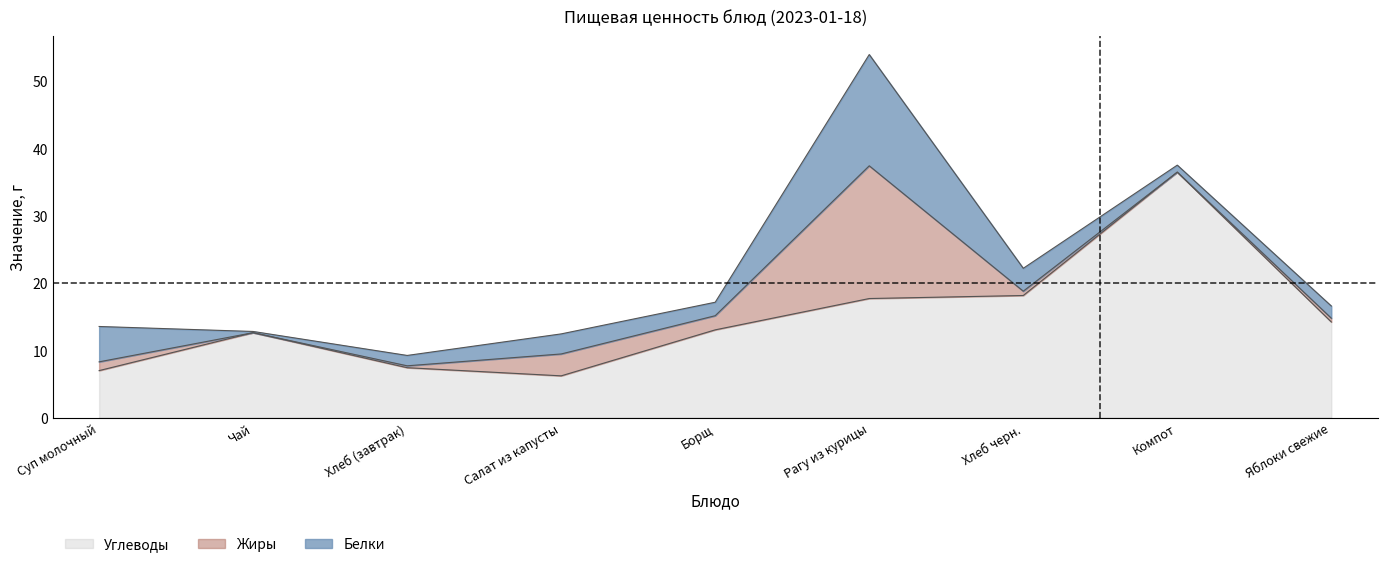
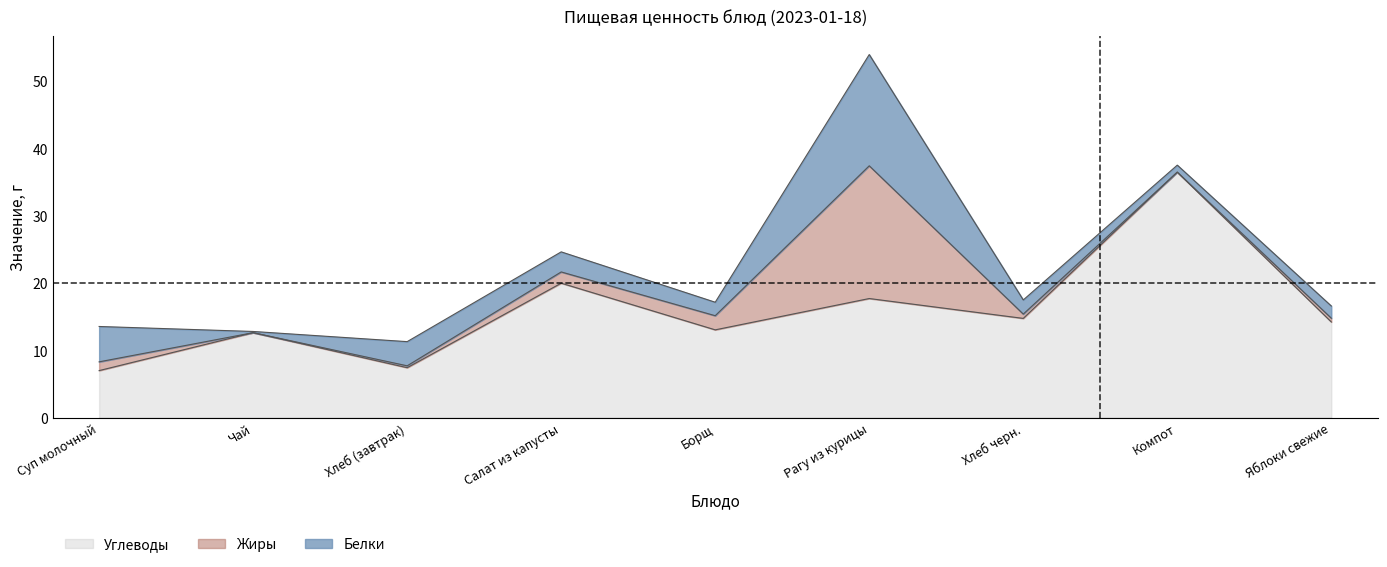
  {
    "Углеводы": {
      "Суп молочный": 7,
-     "Салат из капусты": 6,
+     "Салат из капусты": 20,
      "Борщ": 13,
      "Рагу из курицы": 18,
-     "Хлеб черн.": 18,
+     "Хлеб черн.": 15,
      "Яблоки свежие": 14
    },
    "Жиры": {
      "Суп молочный": 1,
-     "Салат из капусты": 3,
+     "Салат из капусты": 2,
      "Борщ": 2,
      "Рагу из курицы": 20,
      "Хлеб черн.": 1,
      "Яблоки свежие": 1
    },
    "Белки": {
      "Суп молочный": 5,
-     "Хлеб (завтрак)": 2,
+     "Хлеб (завтрак)": 4,
      "Салат из капусты": 3,
      "Борщ": 2,
      "Рагу из курицы": 17,
-     "Хлеб черн.": 3,
+     "Хлеб черн.": 2,
      "Компот": 1,
      "Яблоки свежие": 2
    }
  }
